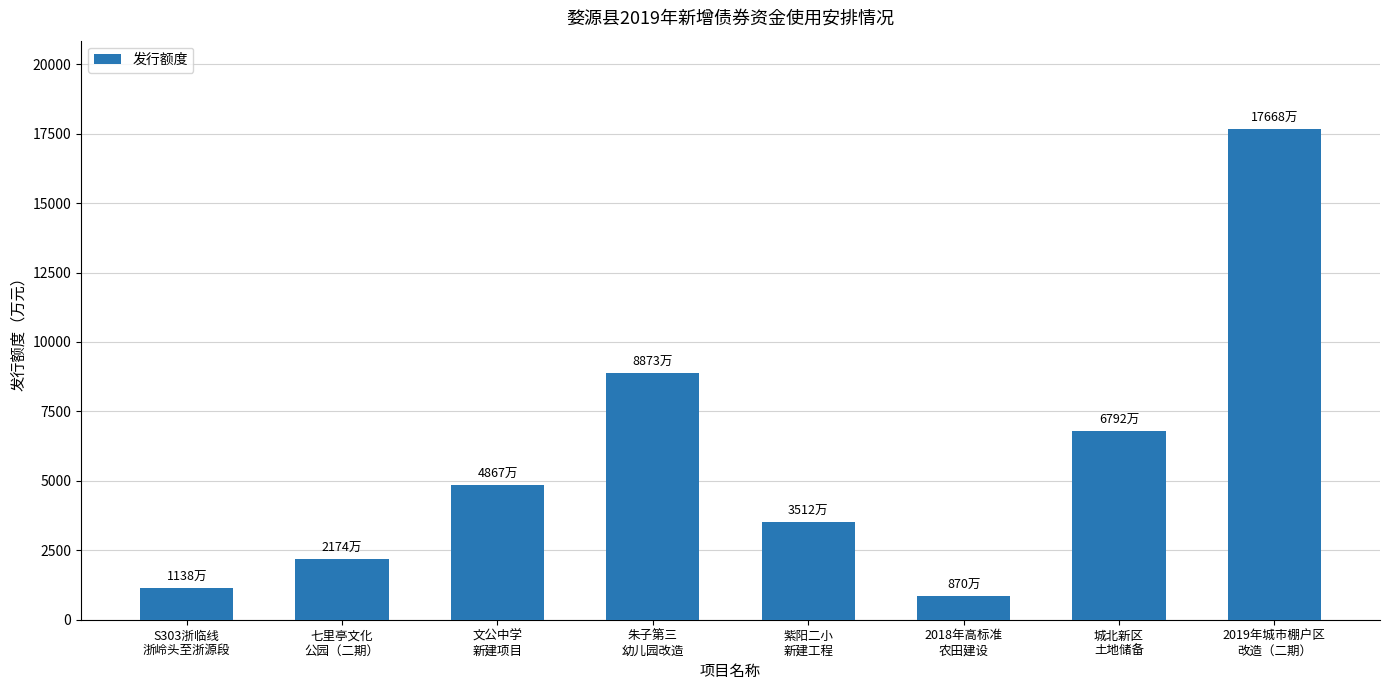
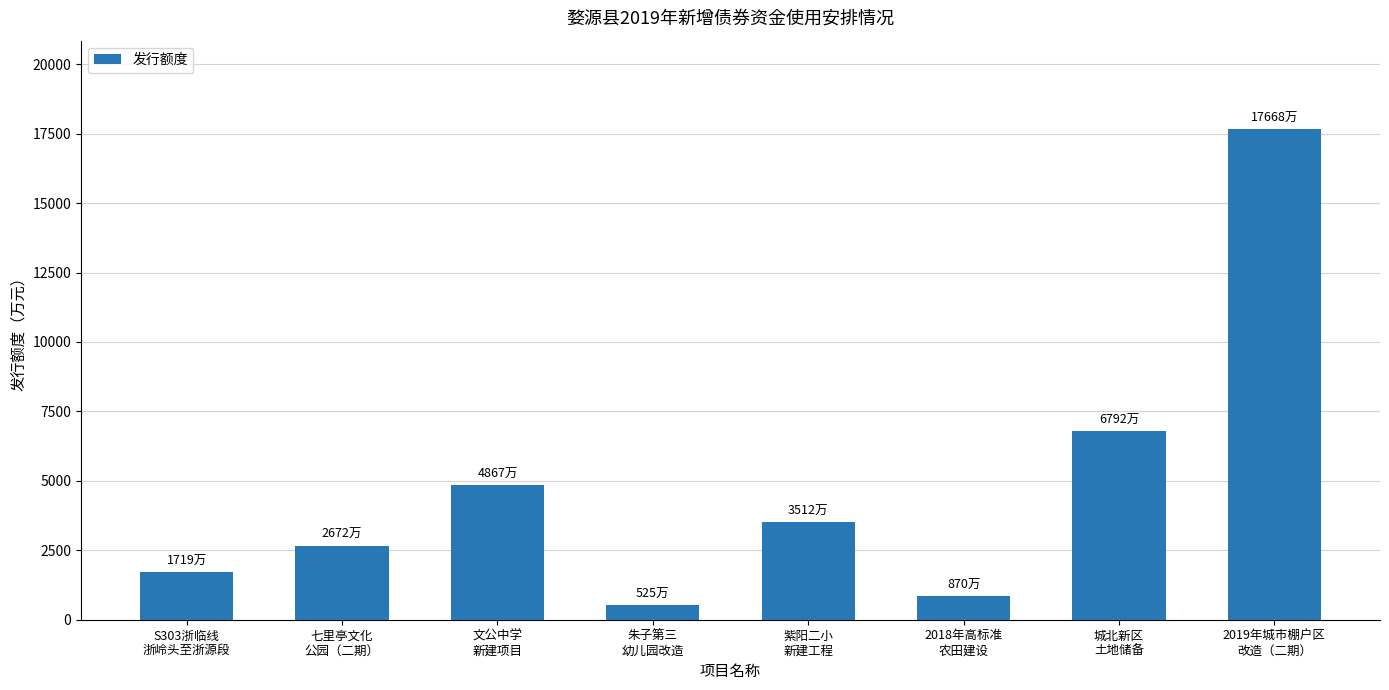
  {
-   "S303浙临线 浙岭头至浙源段": "1138万",
-   "七里亭文化 公园（二期）": "2174万",
+   "S303浙临线 浙岭头至浙源段": "1719万",
+   "七里亭文化 公园（二期）": "2672万",
    "文公中学 新建项目": "4867万",
-   "朱子第三 幼儿园改造": "8873万",
+   "朱子第三 幼儿园改造": "525万",
    "紫阳二小 新建工程": "3512万",
    "2018年高标准 农田建设": "870万",
    "城北新区 土地储备": "6792万",
    "2019年城市棚户区 改造（二期）": "17668万"
  }
